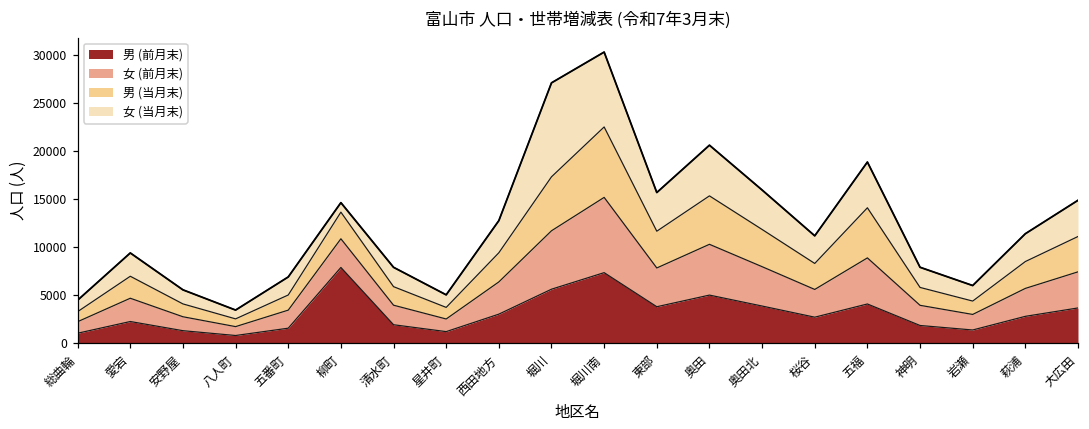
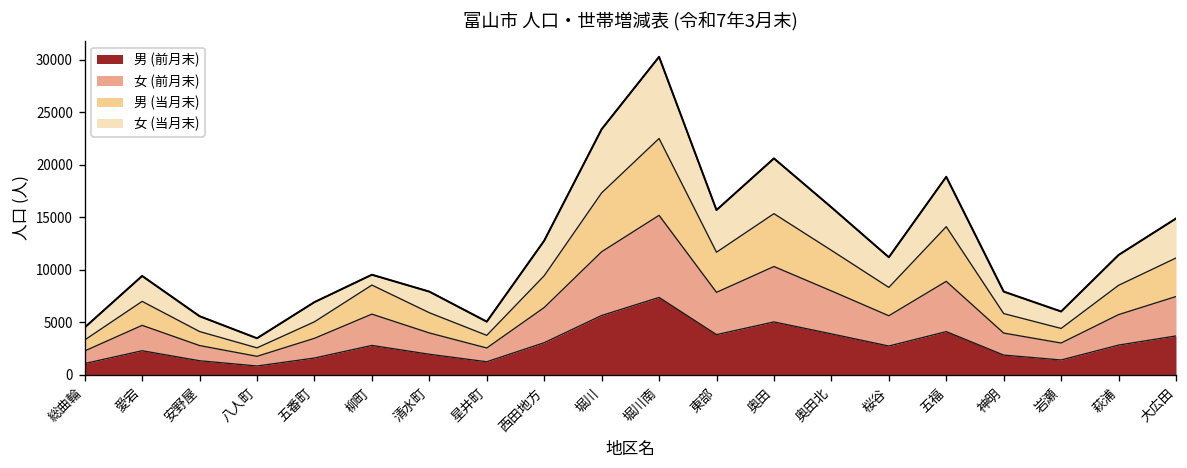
  {
    "男 (前月末)": {
      "総曲輪": 1000,
      "愛宕": 2000,
      "安野屋": 1000,
      "八人町": 1000,
      "五番町": 2000,
-     "柳町": 8000,
+     "柳町": 3000,
      "清水町": 2000,
      "星井町": 1000,
      "西田地方": 3000,
      "堀川": 6000,
      "堀川南": 7000,
      "東部": 4000,
      "奥田": 5000,
      "奥田北": 4000,
      "桜谷": 3000,
      "五福": 4000,
      "神明": 2000,
      "岩瀬": 1000,
      "萩浦": 3000,
      "大広田": 4000
    },
    "女 (当月末)": {
      "総曲輪": 1000,
      "愛宕": 2000,
      "安野屋": 1000,
      "八人町": 1000,
      "五番町": 2000,
      "柳町": 1000,
      "清水町": 2000,
      "星井町": 1000,
      "西田地方": 3000,
-     "堀川": 10000,
+     "堀川": 6000,
      "堀川南": 8000,
      "東部": 4000,
      "奥田": 5000,
      "奥田北": 4000,
      "桜谷": 3000,
      "五福": 5000,
      "神明": 2000,
      "岩瀬": 2000,
      "萩浦": 3000,
      "大広田": 4000
    }
  }
